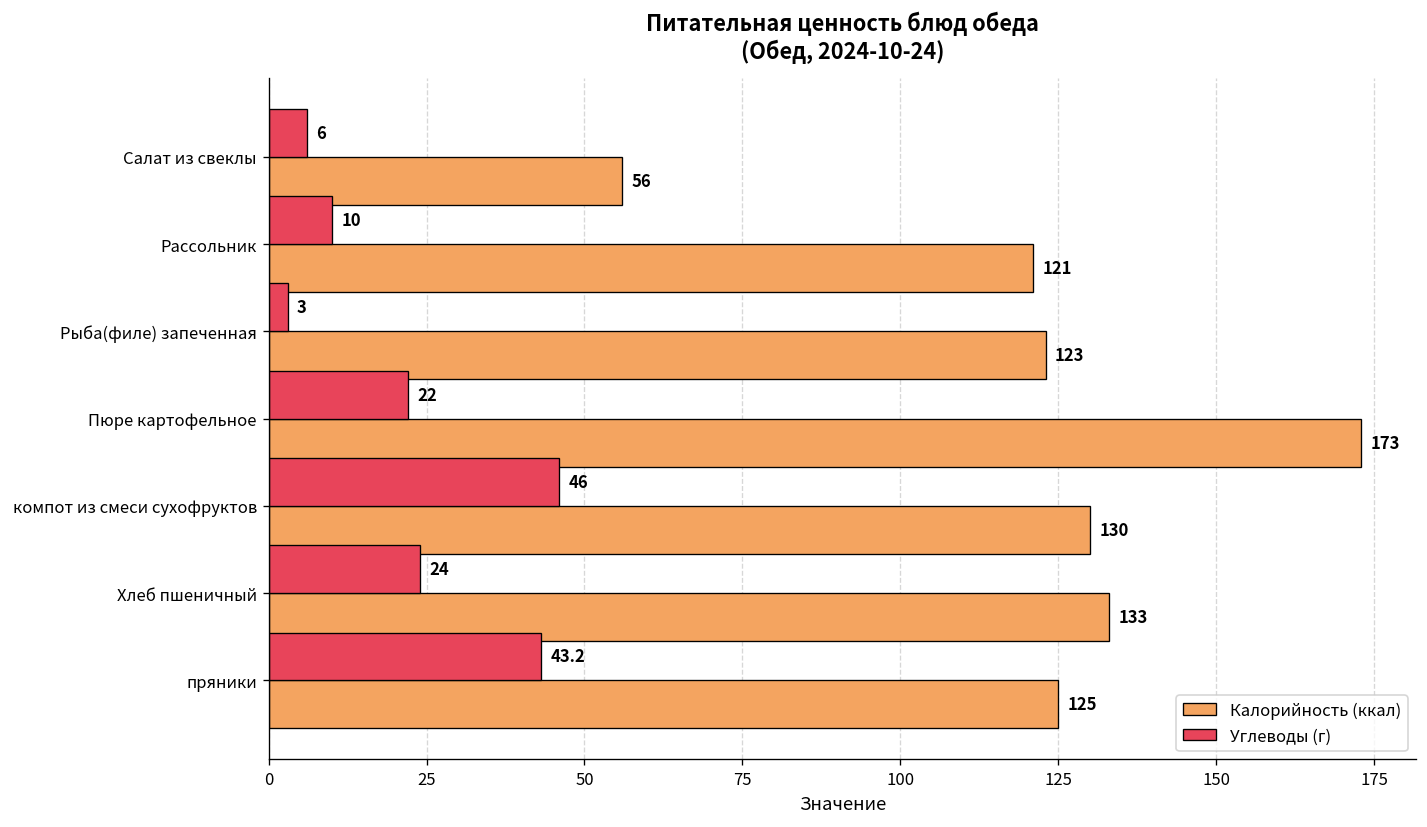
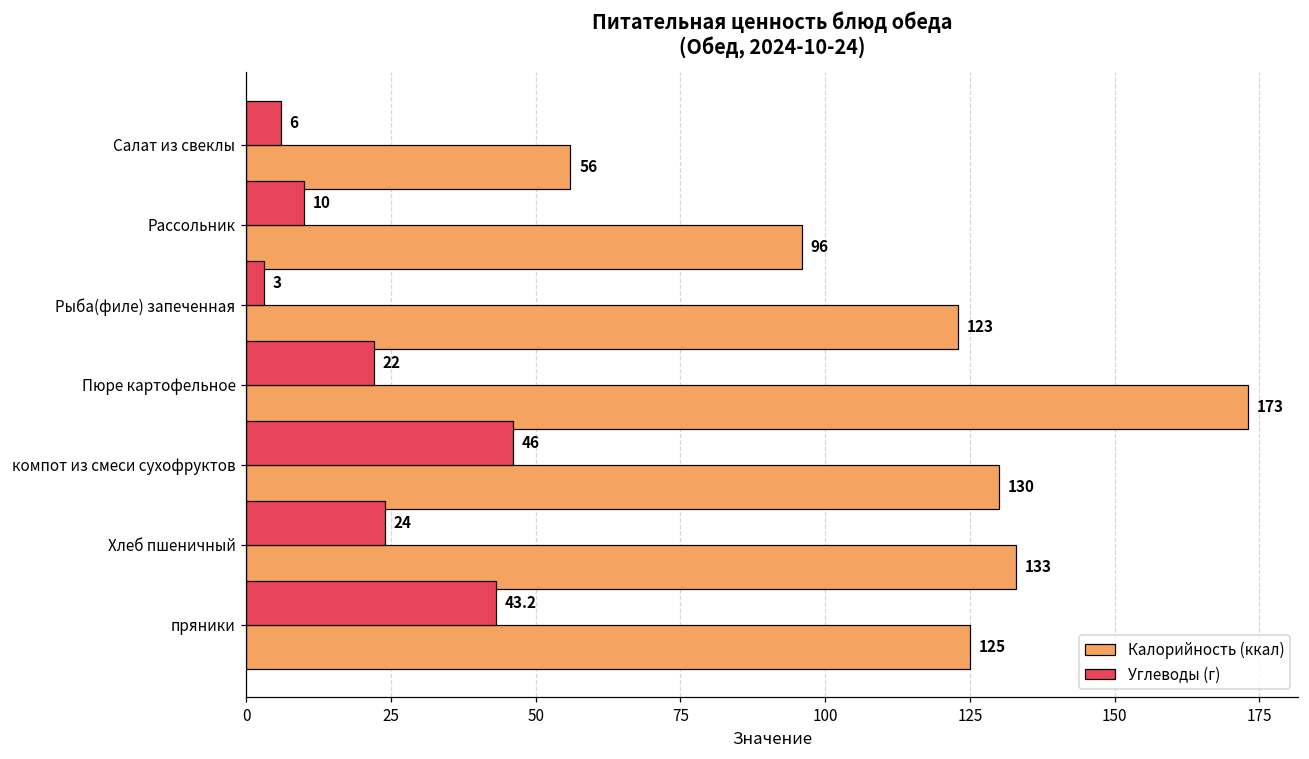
  {
    "Калорийность (ккал)": {
      "Салат из свеклы": 56,
-     "Рассольник": 121,
+     "Рассольник": 96,
      "Рыба(филе) запеченная": 123,
      "Пюре картофельное": 173,
      "компот из смеси сухофруктов": 130,
      "Хлеб пшеничный": 133,
      "пряники": 125
    },
    "Углеводы (г)": {
      "Салат из свеклы": 6,
      "Рассольник": 10,
      "Рыба(филе) запеченная": 3,
      "Пюре картофельное": 22,
      "компот из смеси сухофруктов": 46,
      "Хлеб пшеничный": 24,
      "пряники": 43.2
    }
  }
